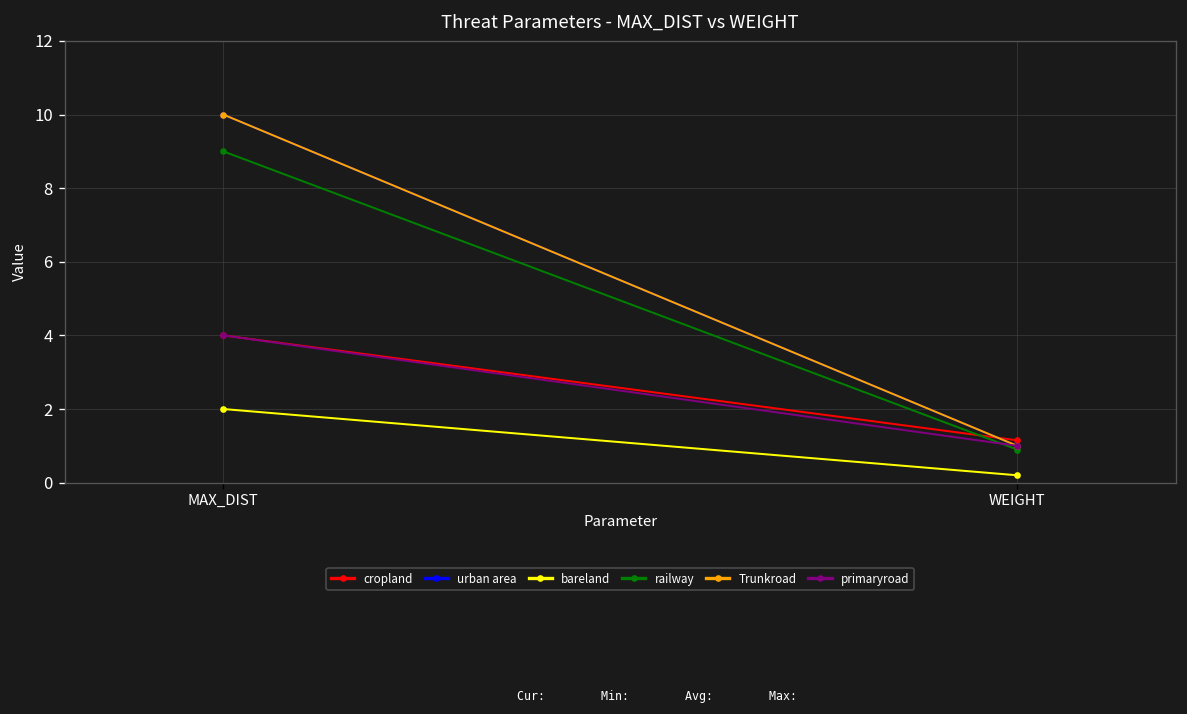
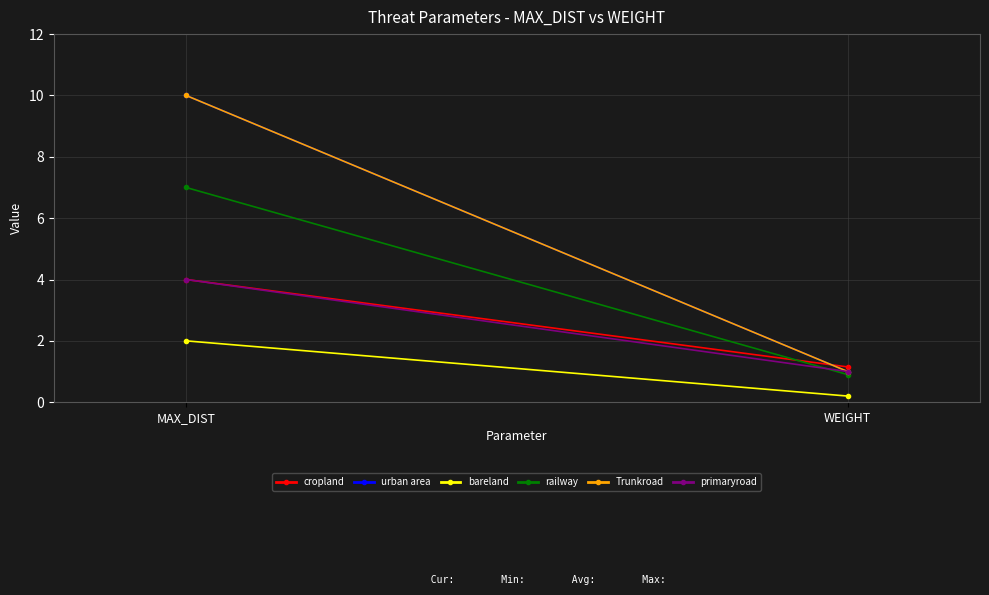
  {
    "cropland": {
      "WEIGHT": 1.2
    },
    "Trunkroad": {
      "MAX_DIST": 10
    },
    "bareland": {
      "MAX_DIST": 2,
      "WEIGHT": 0.2
    },
    "railway": {
-     "MAX_DIST": 9,
+     "MAX_DIST": 7,
      "WEIGHT": 0.9
    }
  }
